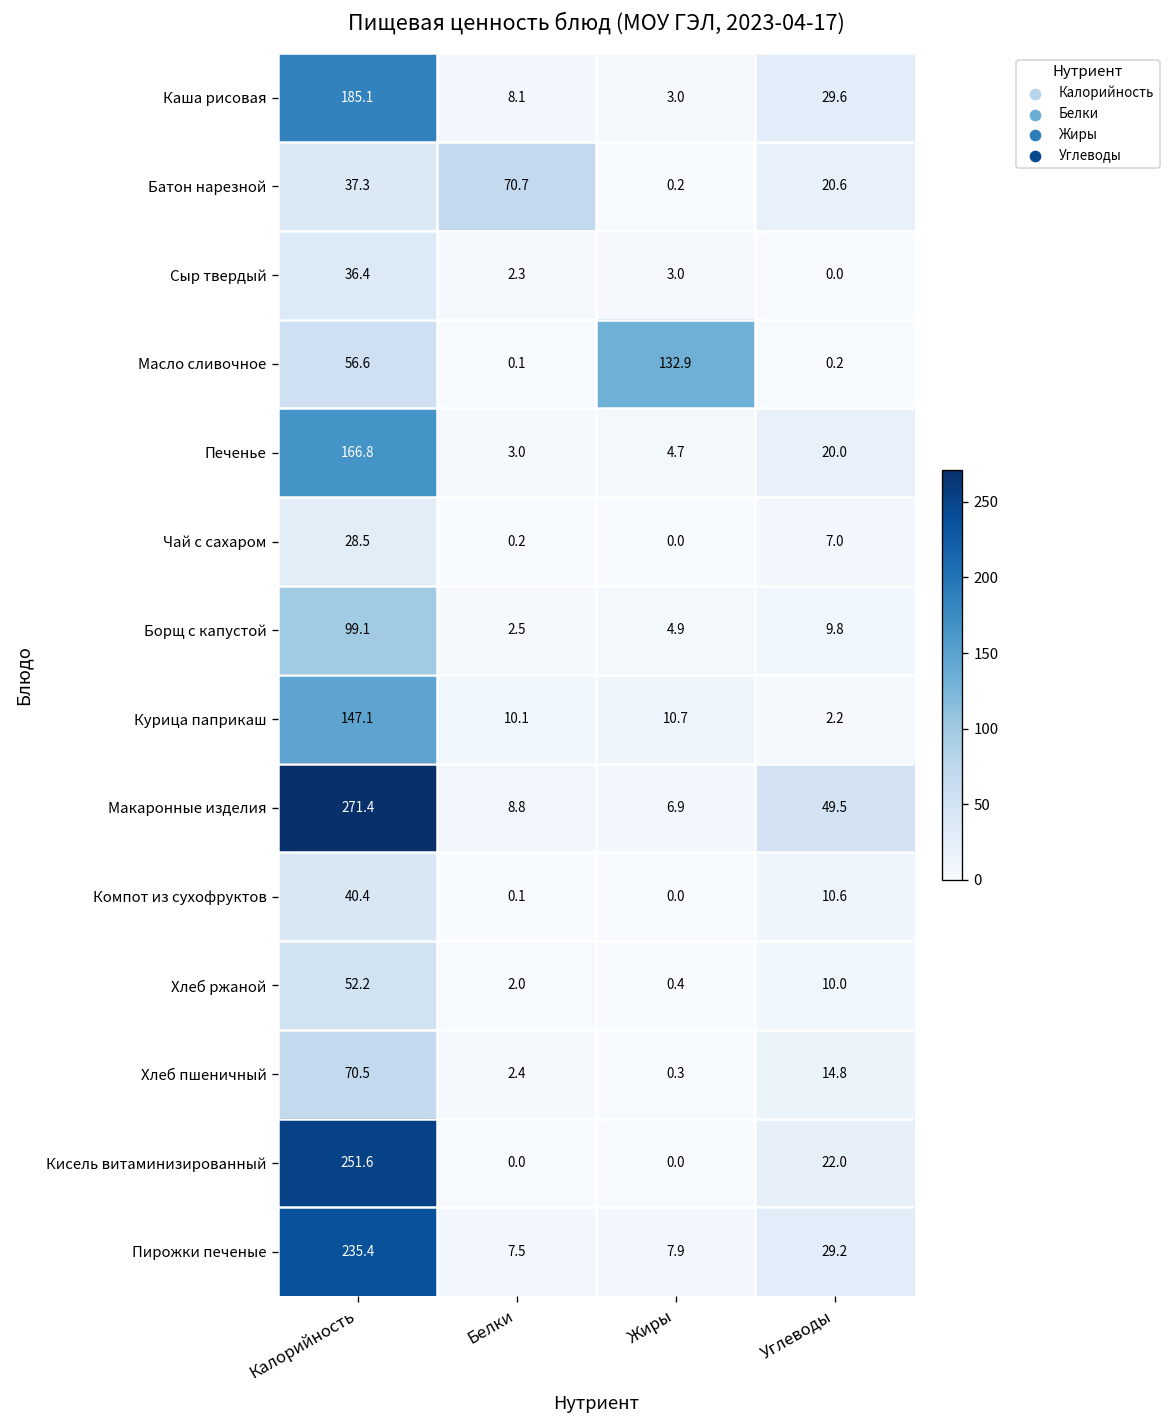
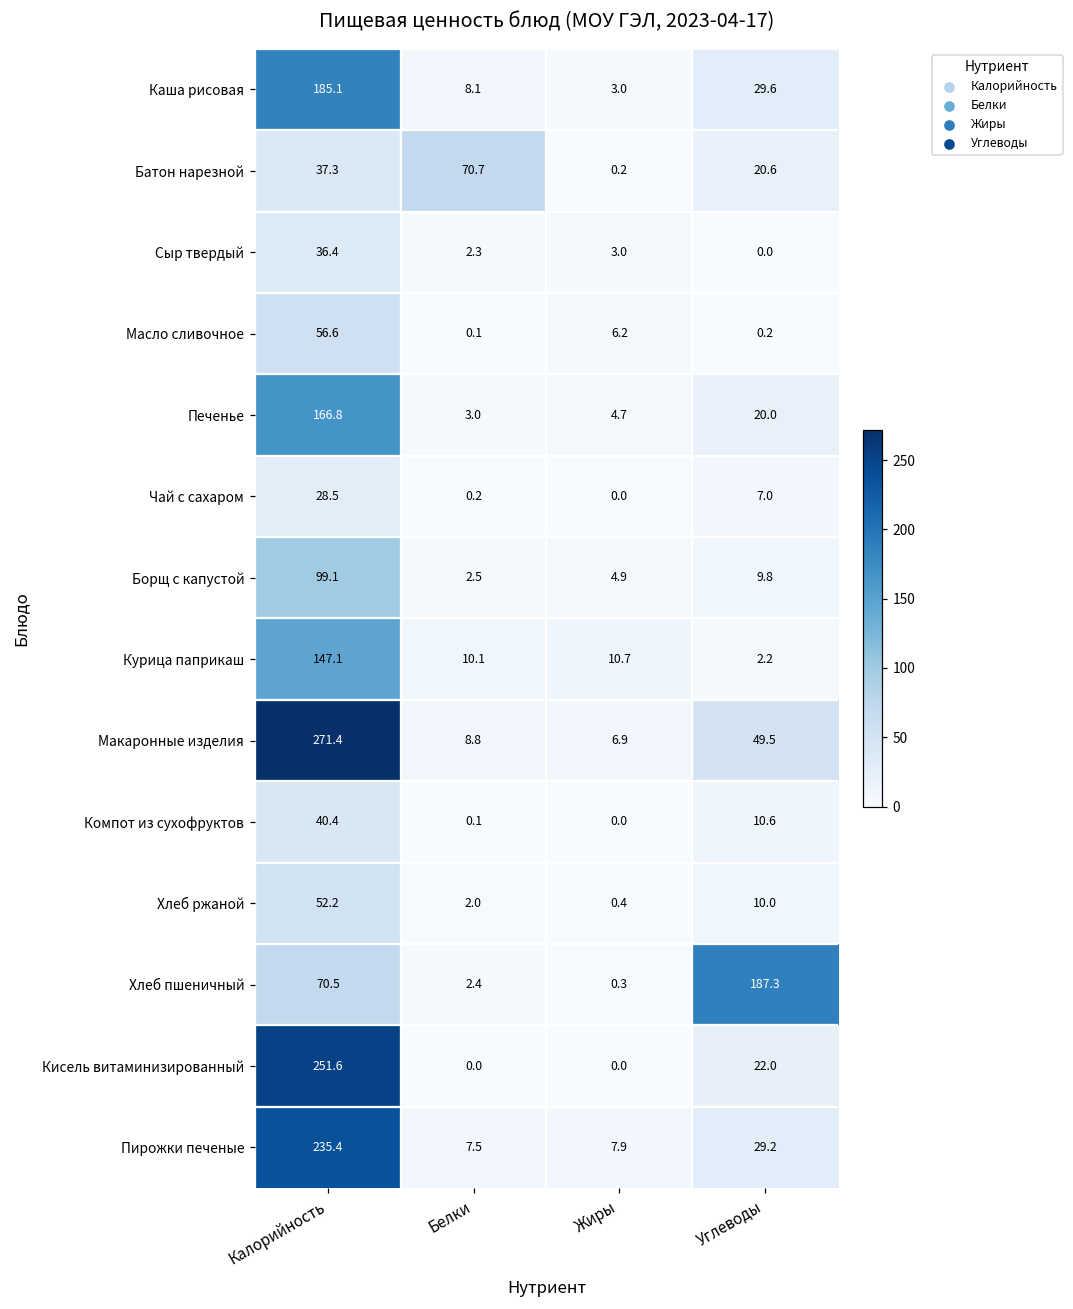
  {
    "Каша рисовая": {
      "Калорийность": 185.1,
      "Белки": 8.1,
      "Жиры": 3.0,
      "Углеводы": 29.6
    },
    "Батон нарезной": {
      "Калорийность": 37.3,
      "Белки": 70.7,
      "Жиры": 0.2,
      "Углеводы": 20.6
    },
    "Сыр твердый": {
      "Калорийность": 36.4,
      "Белки": 2.3,
      "Жиры": 3.0,
      "Углеводы": 0.0
    },
    "Масло сливочное": {
      "Калорийность": 56.6,
      "Белки": 0.1,
-     "Жиры": 132.9,
+     "Жиры": 6.2,
      "Углеводы": 0.2
    },
    "Печенье": {
      "Калорийность": 166.8,
      "Белки": 3.0,
      "Жиры": 4.7,
      "Углеводы": 20.0
    },
    "Чай с сахаром": {
      "Калорийность": 28.5,
      "Белки": 0.2,
      "Жиры": 0.0,
      "Углеводы": 7.0
    },
    "Борщ с капустой": {
      "Калорийность": 99.1,
      "Белки": 2.5,
      "Жиры": 4.9,
      "Углеводы": 9.8
    },
    "Курица паприкаш": {
      "Калорийность": 147.1,
      "Белки": 10.1,
      "Жиры": 10.7,
      "Углеводы": 2.2
    },
    "Макаронные изделия": {
      "Калорийность": 271.4,
      "Белки": 8.8,
      "Жиры": 6.9,
      "Углеводы": 49.5
    },
    "Компот из сухофруктов": {
      "Калорийность": 40.4,
      "Белки": 0.1,
      "Жиры": 0.0,
      "Углеводы": 10.6
    },
    "Хлеб ржаной": {
      "Калорийность": 52.2,
      "Белки": 2.0,
      "Жиры": 0.4,
      "Углеводы": 10.0
    },
    "Хлеб пшеничный": {
      "Калорийность": 70.5,
      "Белки": 2.4,
      "Жиры": 0.3,
-     "Углеводы": 14.8
+     "Углеводы": 187.3
    },
    "Кисель витаминизированный": {
      "Калорийность": 251.6,
      "Белки": 0.0,
      "Жиры": 0.0,
      "Углеводы": 22.0
    },
    "Пирожки печеные": {
      "Калорийность": 235.4,
      "Белки": 7.5,
      "Жиры": 7.9,
      "Углеводы": 29.2
    }
  }
